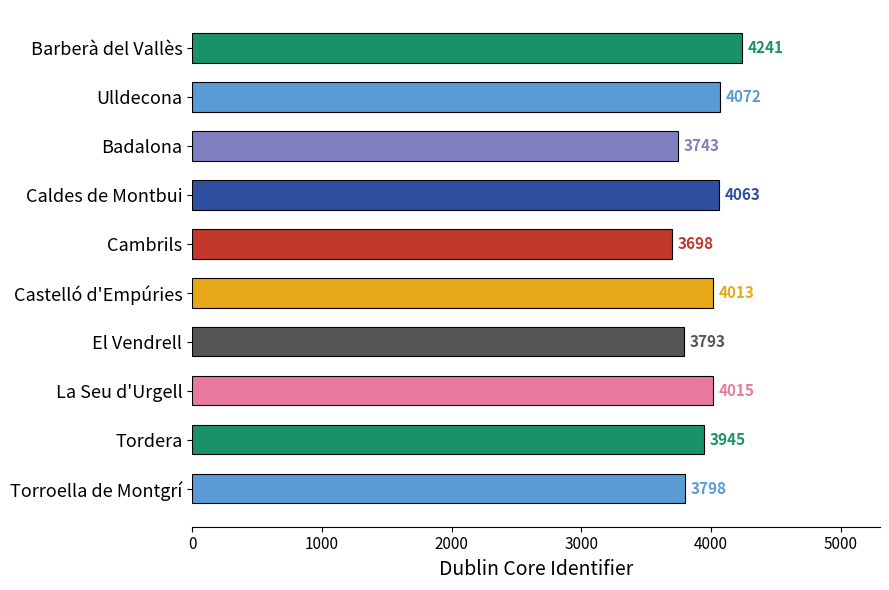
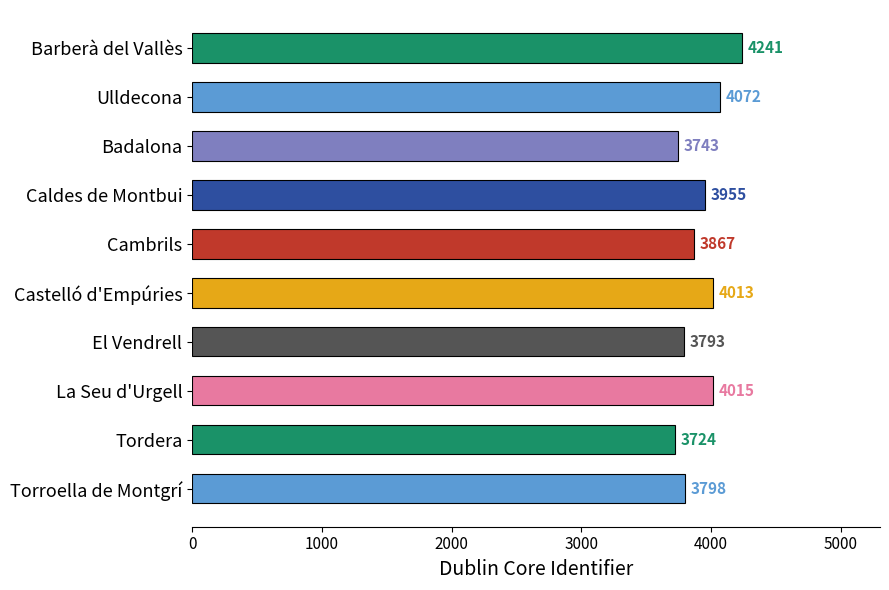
  {
    "Barberà del Vallès": 4241,
    "Ulldecona": 4072,
    "Badalona": 3743,
-   "Caldes de Montbui": 4063,
-   "Cambrils": 3698,
+   "Caldes de Montbui": 3955,
+   "Cambrils": 3867,
    "Castelló d'Empúries": 4013,
    "El Vendrell": 3793,
    "La Seu d'Urgell": 4015,
-   "Tordera": 3945,
+   "Tordera": 3724,
    "Torroella de Montgrí": 3798
  }
